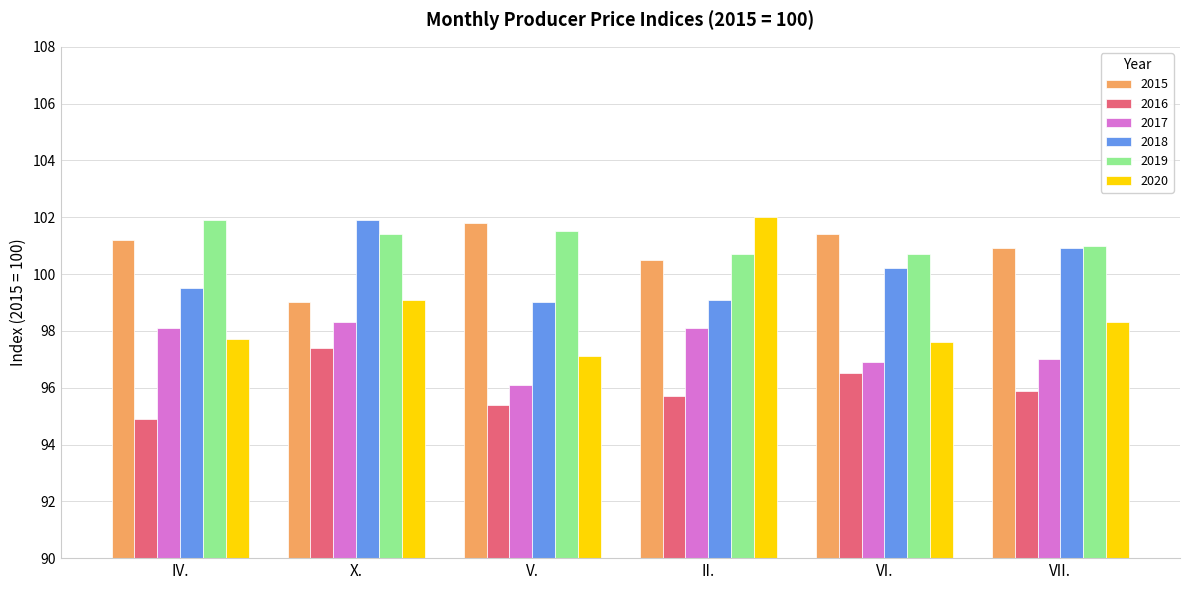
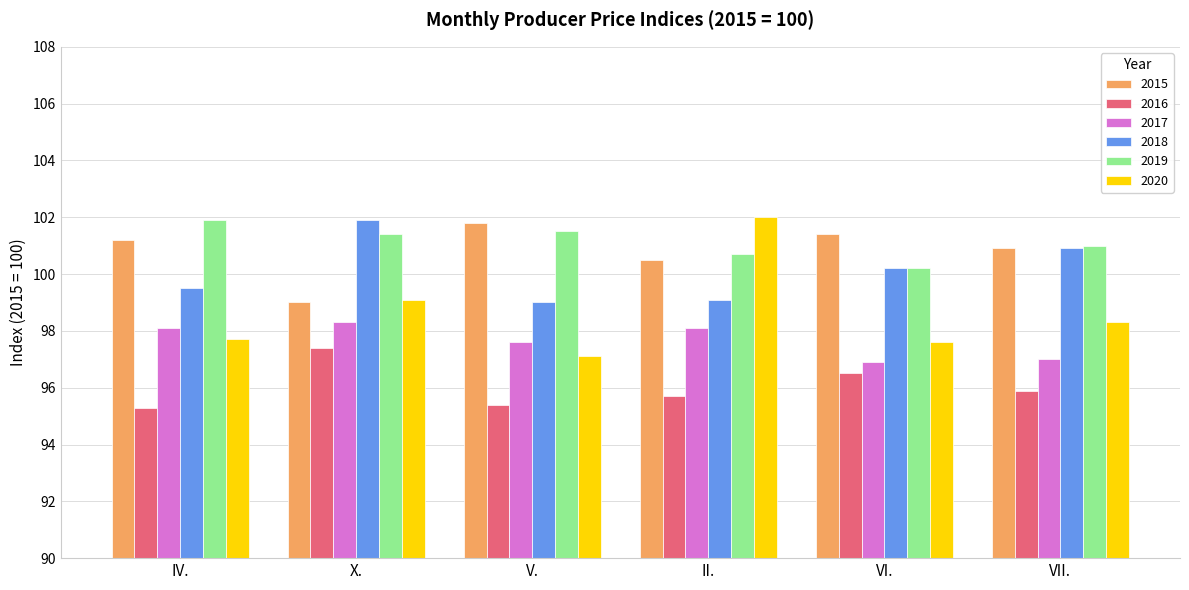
  {
    "2015": {
      "IV.": 101.2,
      "X.": 99.0,
      "V.": 101.8,
      "II.": 100.5,
      "VI.": 101.4,
      "VII.": 100.9
    },
    "2016": {
-     "IV.": 94.9,
+     "IV.": 95.3,
      "X.": 97.4,
      "V.": 95.4,
      "II.": 95.7,
      "VI.": 96.5,
      "VII.": 95.9
    },
    "2017": {
      "IV.": 98.1,
      "X.": 98.3,
-     "V.": 96.1,
+     "V.": 97.6,
      "II.": 98.1,
      "VI.": 96.9,
      "VII.": 97.0
    },
    "2018": {
      "IV.": 99.5,
      "X.": 101.9,
      "V.": 99.0,
      "II.": 99.1,
      "VI.": 100.2,
      "VII.": 100.9
    },
    "2019": {
      "IV.": 101.9,
      "X.": 101.4,
      "V.": 101.5,
      "II.": 100.7,
-     "VI.": 100.7,
+     "VI.": 100.2,
      "VII.": 101.0
    },
    "2020": {
      "IV.": 97.7,
      "X.": 99.1,
      "V.": 97.1,
      "II.": 102.0,
      "VI.": 97.6,
      "VII.": 98.3
    }
  }
